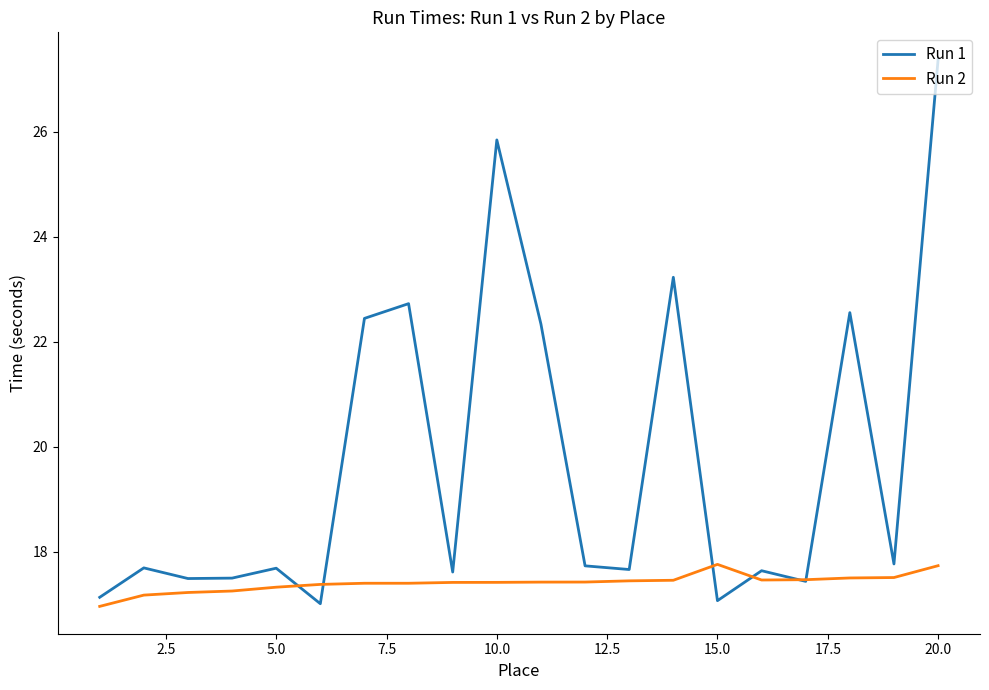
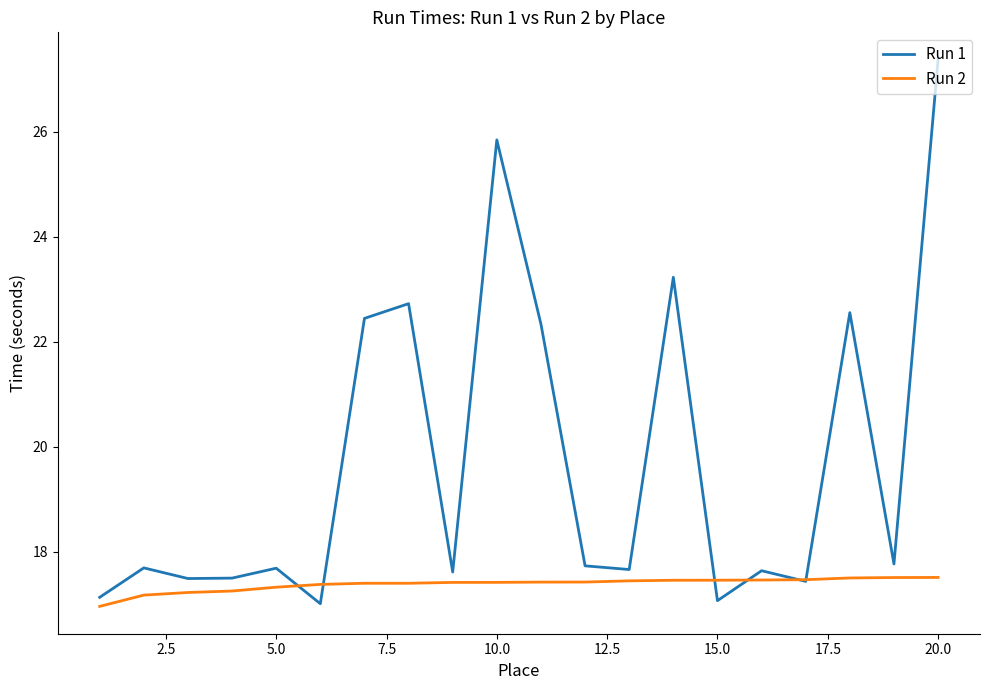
  {
    "Run 1": {
      "5.0": 17.7,
      "10.0": 25.8,
      "15.0": 17.1
    },
    "Run 2": {
      "5.0": 17.3,
      "10.0": 17.4,
-     "15.0": 17.8,
-     "20.0": 17.7
+     "15.0": 17.5,
+     "20.0": 17.5
    }
  }
